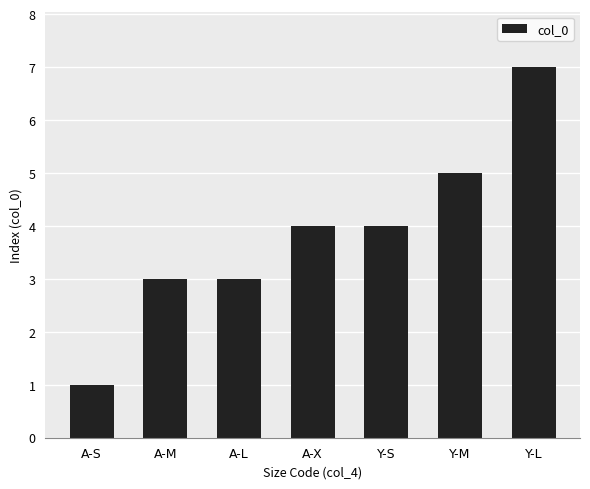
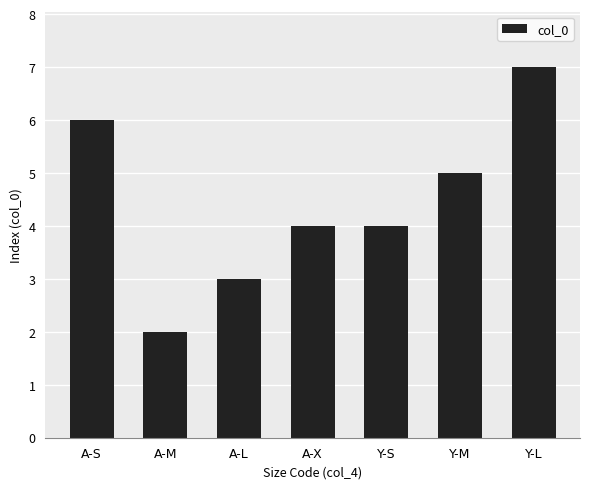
  {
-   "A-S": 1,
-   "A-M": 3,
+   "A-S": 6,
+   "A-M": 2,
    "A-L": 3,
    "A-X": 4,
    "Y-S": 4,
    "Y-M": 5,
    "Y-L": 7
  }
